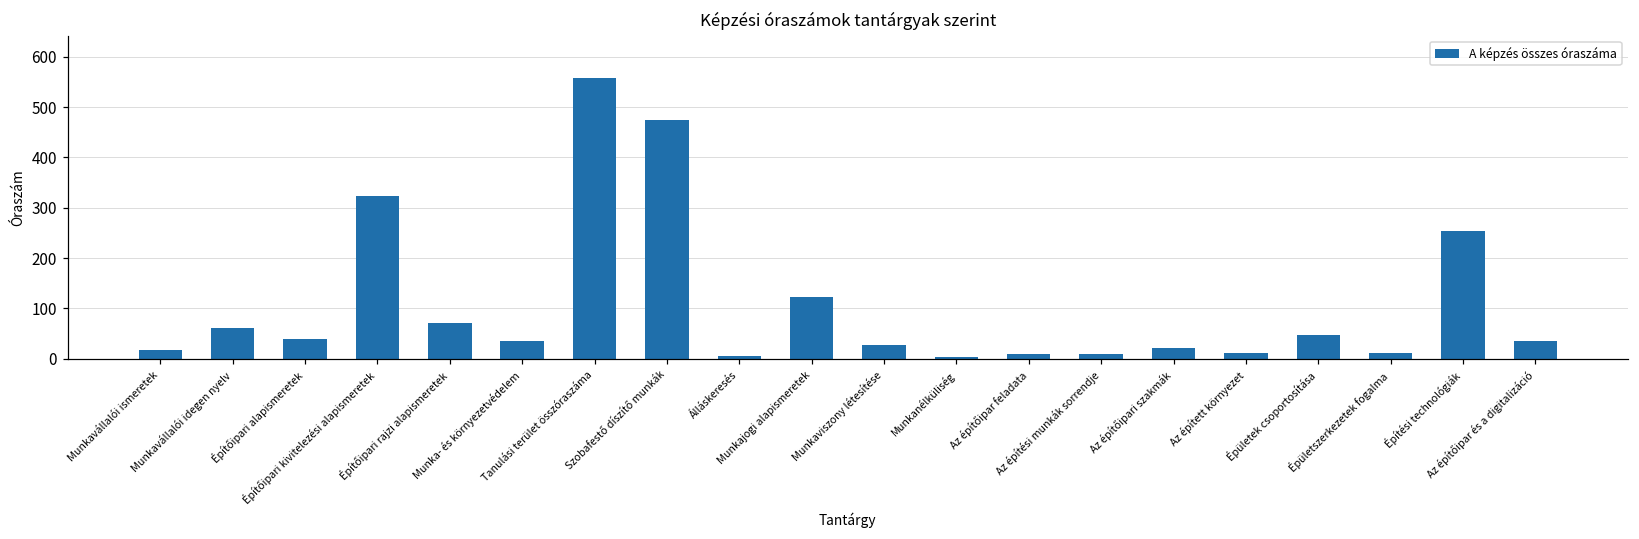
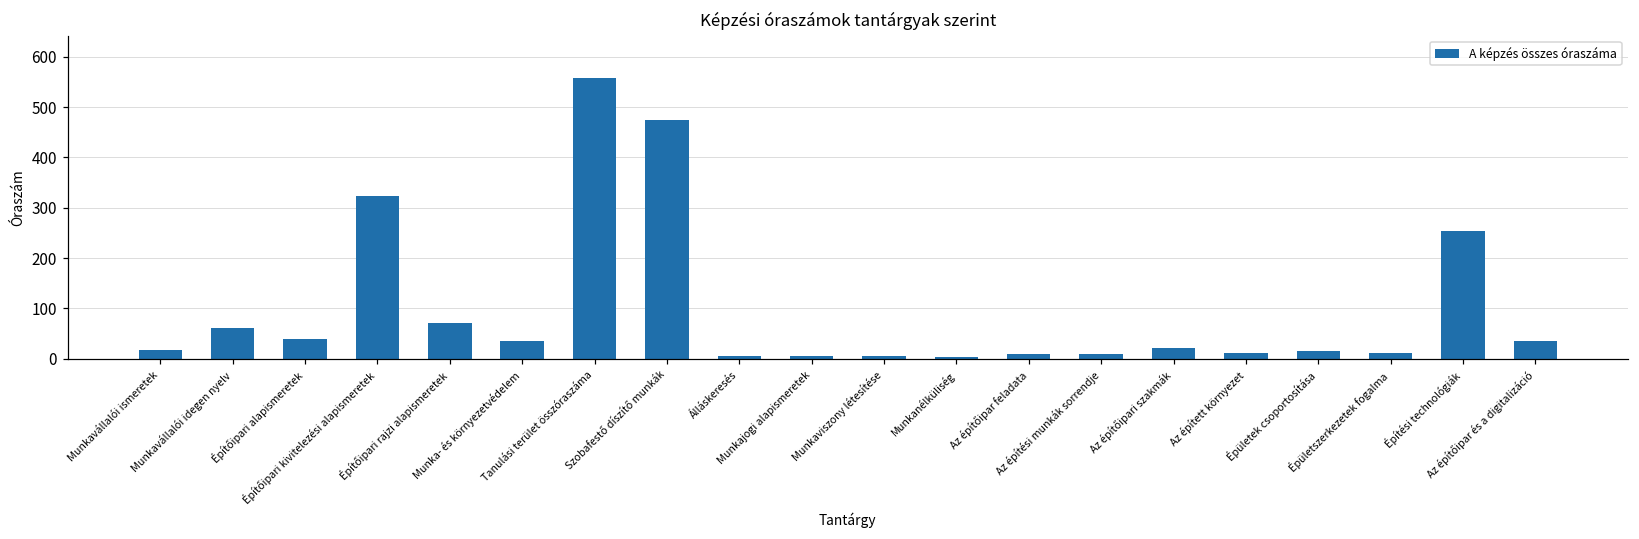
  {
    "Munkavállalói ismeretek": 20,
    "Munkavállalói idegen nyelv": 60,
    "Építőipari alapismeretek": 40,
    "Építőipari kivitelezési alapismeretek": 320,
    "Építőipari rajzi alapismeretek": 70,
    "Munka- és környezetvédelem": 40,
    "Tanulási terület összóraszáma": 560,
    "Szobafestő díszítő munkák": 470,
-   "Munkajogi alapismeretek": 120,
-   "Munkaviszony létesítése": 30,
+   "Munkajogi alapismeretek": 10,
+   "Munkaviszony létesítése": 10,
    "Az építőipar feladata": 10,
    "Az építési munkák sorrendje": 10,
    "Az építőipari szakmák": 20,
    "Az épített környezet": 10,
-   "Épületek csoportosítása": 50,
+   "Épületek csoportosítása": 20,
    "Épületszerkezetek fogalma": 10,
    "Építési technológiák": 250,
    "Az építőipar és a digitalizáció": 40
  }
